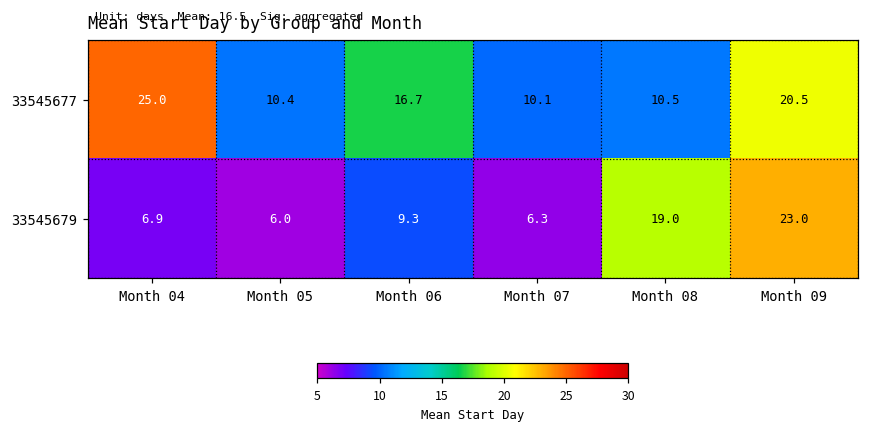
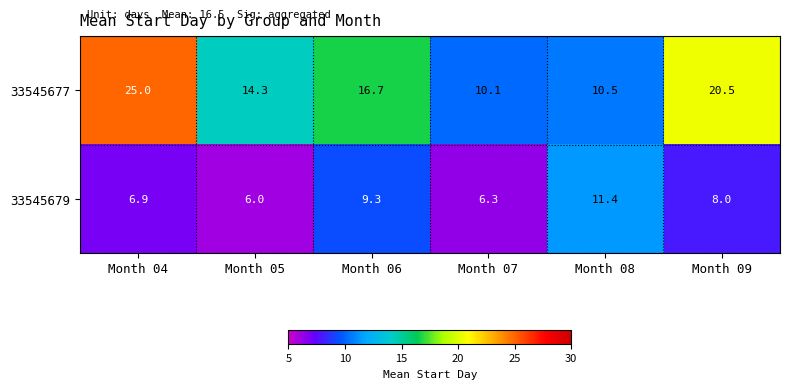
  {
    "33545677": {
      "Month 04": 25.0,
-     "Month 05": 10.4,
+     "Month 05": 14.3,
      "Month 06": 16.7,
      "Month 07": 10.1,
      "Month 08": 10.5,
      "Month 09": 20.5
    },
    "33545679": {
      "Month 04": 6.9,
      "Month 05": 6.0,
      "Month 06": 9.3,
      "Month 07": 6.3,
-     "Month 08": 19.0,
-     "Month 09": 23.0
+     "Month 08": 11.4,
+     "Month 09": 8.0
    }
  }
